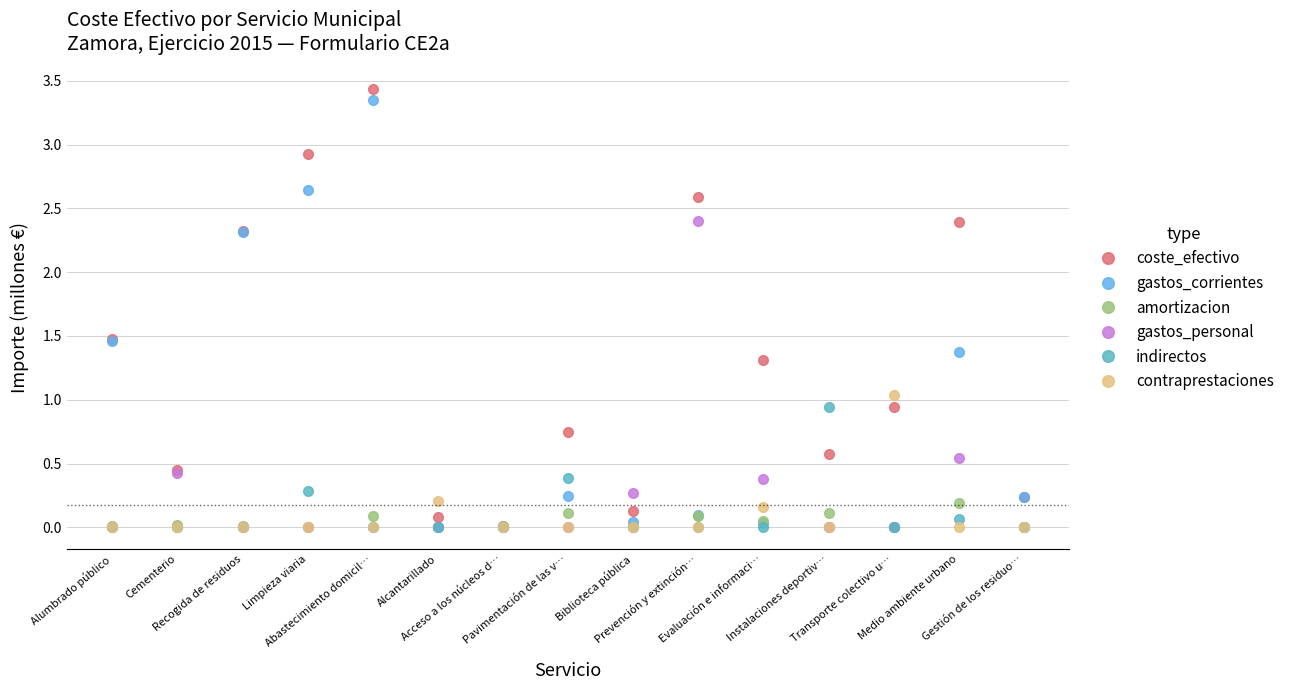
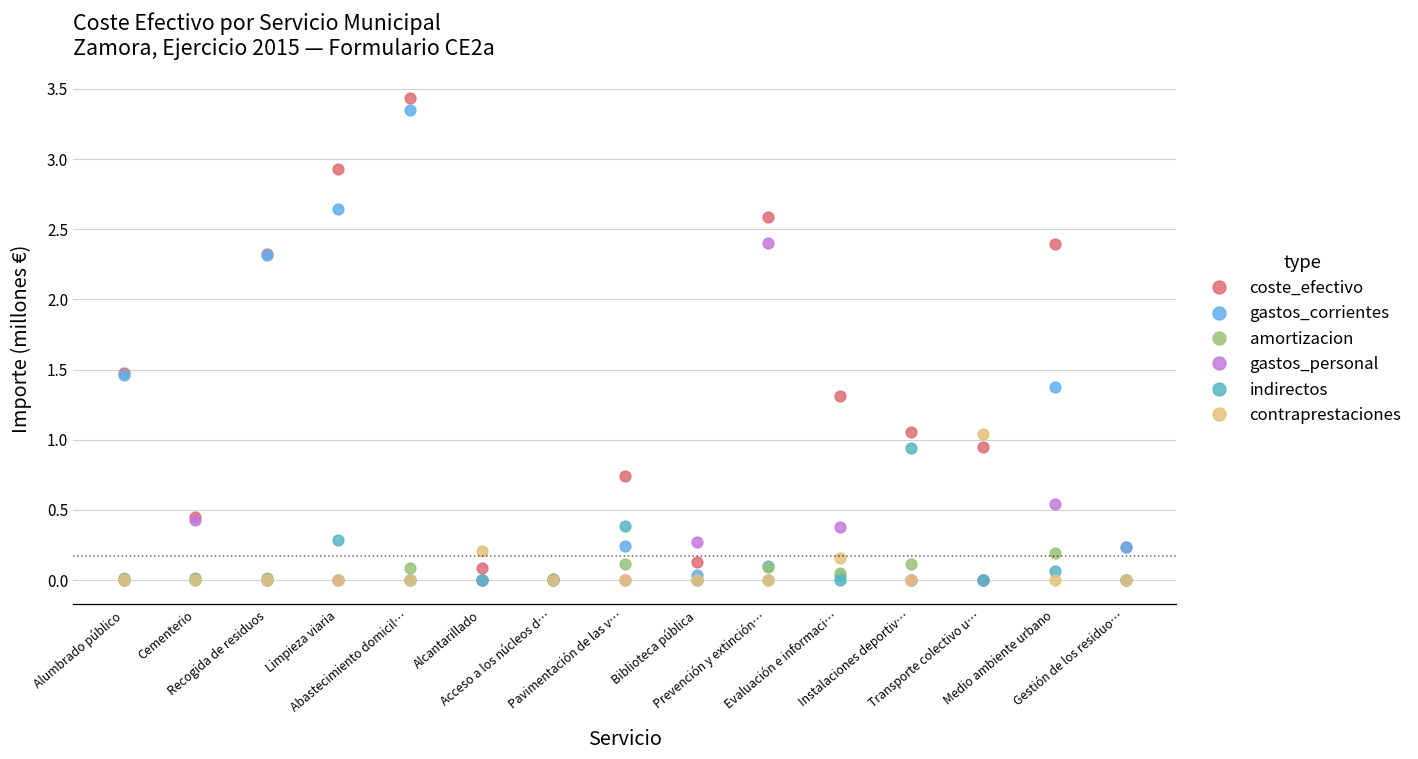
  {
    "coste_efectivo": {
      "Cementerio": 0.45,
      "Limpieza viaria": 2.93,
      "Abastecimiento domicil…": 3.44,
      "Alcantarillado": 0.08,
      "Pavimentación de las v…": 0.74,
      "Biblioteca pública": 0.13,
      "Prevención y extinción…": 2.59,
      "Evaluación e informaci…": 1.31,
-     "Instalaciones deportiv…": 0.58,
+     "Instalaciones deportiv…": 1.05,
      "Transporte colectivo u…": 0.95,
      "Medio ambiente urbano": 2.40
    },
    "amortizacion": {
      "Abastecimiento domicil…": 0.09,
      "Pavimentación de las v…": 0.11,
      "Instalaciones deportiv…": 0.11,
      "Medio ambiente urbano": 0.19
    },
    "gastos_personal": {
      "Cementerio": 0.42,
      "Biblioteca pública": 0.27,
      "Prevención y extinción…": 2.40,
      "Evaluación e informaci…": 0.38,
      "Medio ambiente urbano": 0.54
    },
    "contraprestaciones": {
      "Alcantarillado": 0.21,
      "Evaluación e informaci…": 0.16,
      "Transporte colectivo u…": 1.04,
      "Medio ambiente urbano": 0.00
    }
  }
